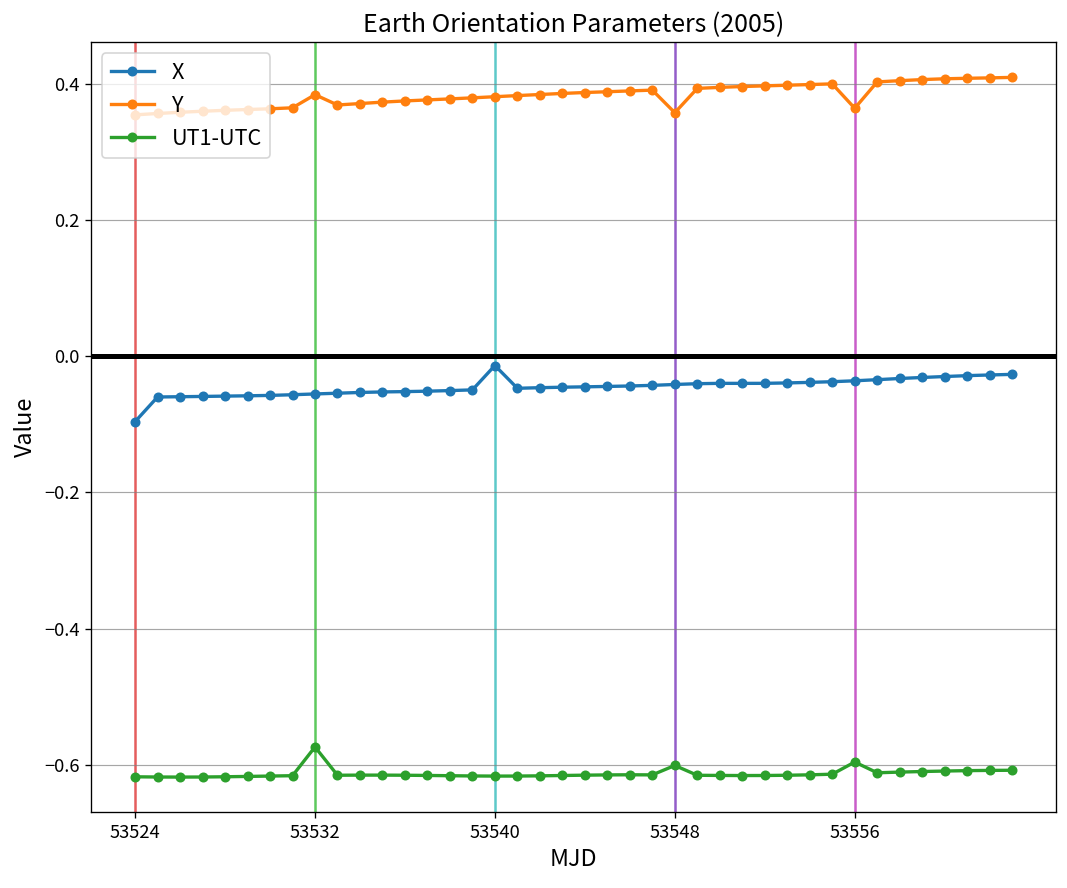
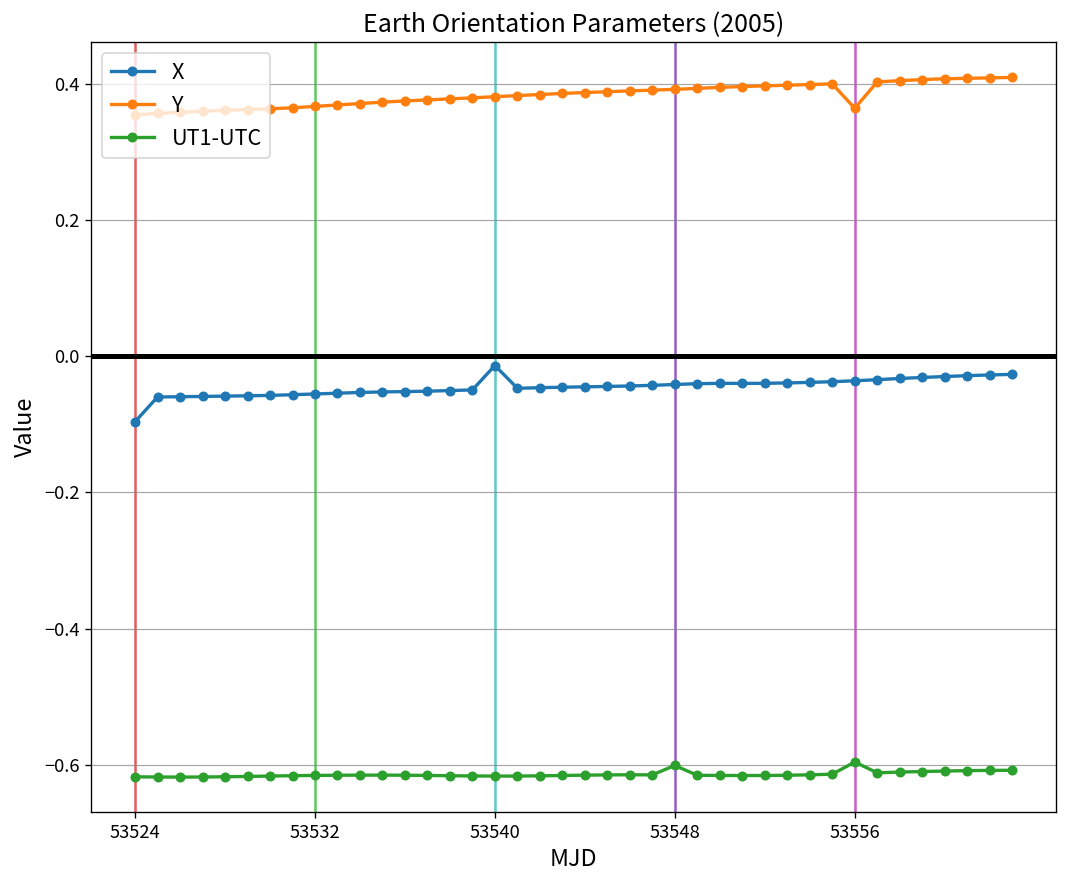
  {
    "X": {
      "53524": -0.10,
      "53532": -0.06,
      "53540": -0.01,
      "53548": -0.04,
      "53556": -0.04
    },
    "Y": {
-     "53532": 0.38,
+     "53532": 0.37,
      "53540": 0.38,
-     "53548": 0.36,
+     "53548": 0.39,
      "53556": 0.36
    },
    "UT1-UTC": {
      "53524": -0.62,
-     "53532": -0.57,
+     "53532": -0.62,
      "53540": -0.62,
      "53548": -0.60,
      "53556": -0.60
    }
  }
